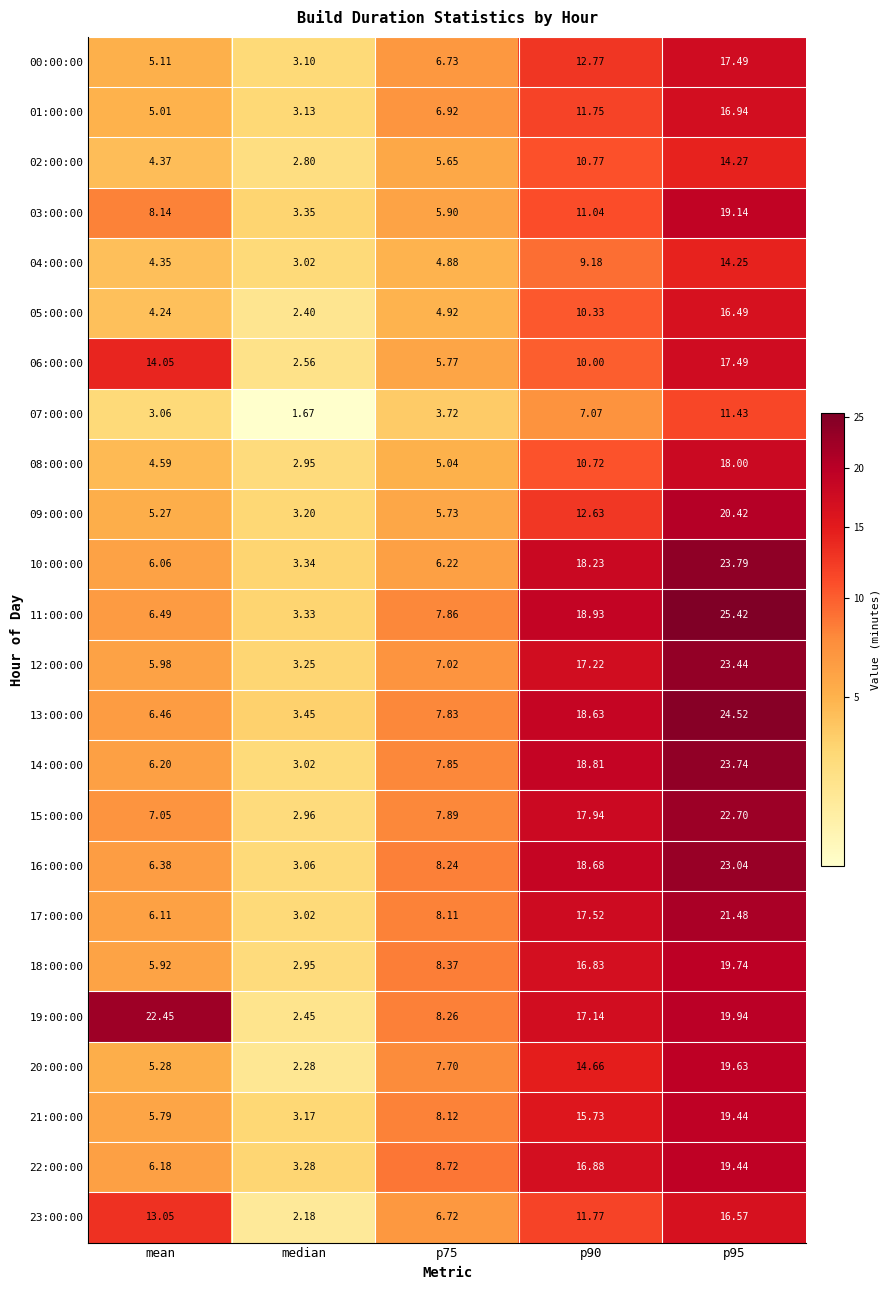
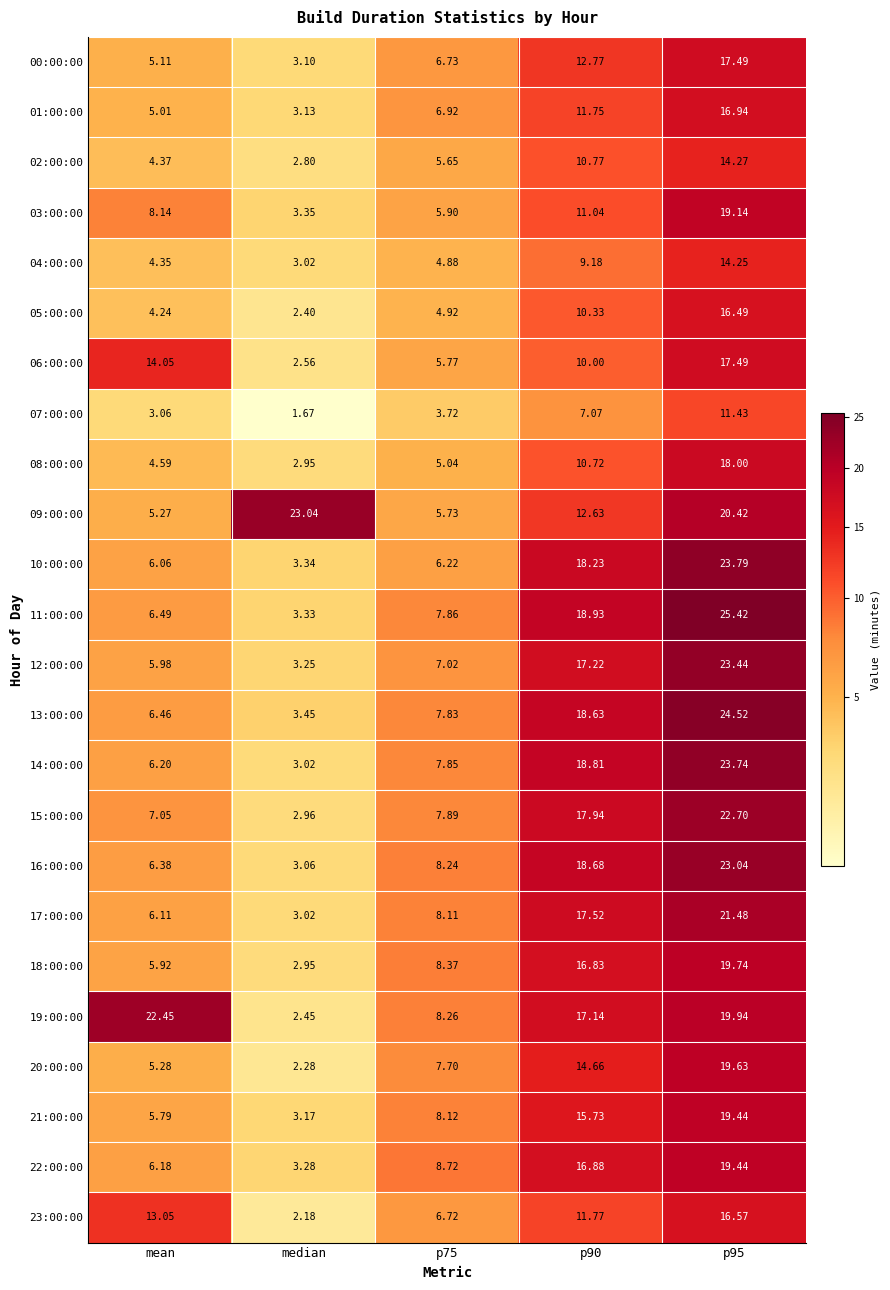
  {
    "00:00:00": {
      "mean": 5.11,
      "median": 3.10,
      "p75": 6.73,
      "p90": 12.77,
      "p95": 17.49
    },
    "01:00:00": {
      "mean": 5.01,
      "median": 3.13,
      "p75": 6.92,
      "p90": 11.75,
      "p95": 16.94
    },
    "02:00:00": {
      "mean": 4.37,
      "median": 2.80,
      "p75": 5.65,
      "p90": 10.77,
      "p95": 14.27
    },
    "03:00:00": {
      "mean": 8.14,
      "median": 3.35,
      "p75": 5.90,
      "p90": 11.04,
      "p95": 19.14
    },
    "04:00:00": {
      "mean": 4.35,
      "median": 3.02,
      "p75": 4.88,
      "p90": 9.18,
      "p95": 14.25
    },
    "05:00:00": {
      "mean": 4.24,
      "median": 2.40,
      "p75": 4.92,
      "p90": 10.33,
      "p95": 16.49
    },
    "06:00:00": {
      "mean": 14.05,
      "median": 2.56,
      "p75": 5.77,
      "p90": 10.00,
      "p95": 17.49
    },
    "07:00:00": {
      "mean": 3.06,
      "median": 1.67,
      "p75": 3.72,
      "p90": 7.07,
      "p95": 11.43
    },
    "08:00:00": {
      "mean": 4.59,
      "median": 2.95,
      "p75": 5.04,
      "p90": 10.72,
      "p95": 18.00
    },
    "09:00:00": {
      "mean": 5.27,
-     "median": 3.20,
+     "median": 23.04,
      "p75": 5.73,
      "p90": 12.63,
      "p95": 20.42
    },
    "10:00:00": {
      "mean": 6.06,
      "median": 3.34,
      "p75": 6.22,
      "p90": 18.23,
      "p95": 23.79
    },
    "11:00:00": {
      "mean": 6.49,
      "median": 3.33,
      "p75": 7.86,
      "p90": 18.93,
      "p95": 25.42
    },
    "12:00:00": {
      "mean": 5.98,
      "median": 3.25,
      "p75": 7.02,
      "p90": 17.22,
      "p95": 23.44
    },
    "13:00:00": {
      "mean": 6.46,
      "median": 3.45,
      "p75": 7.83,
      "p90": 18.63,
      "p95": 24.52
    },
    "14:00:00": {
      "mean": 6.20,
      "median": 3.02,
      "p75": 7.85,
      "p90": 18.81,
      "p95": 23.74
    },
    "15:00:00": {
      "mean": 7.05,
      "median": 2.96,
      "p75": 7.89,
      "p90": 17.94,
      "p95": 22.70
    },
    "16:00:00": {
      "mean": 6.38,
      "median": 3.06,
      "p75": 8.24,
      "p90": 18.68,
      "p95": 23.04
    },
    "17:00:00": {
      "mean": 6.11,
      "median": 3.02,
      "p75": 8.11,
      "p90": 17.52,
      "p95": 21.48
    },
    "18:00:00": {
      "mean": 5.92,
      "median": 2.95,
      "p75": 8.37,
      "p90": 16.83,
      "p95": 19.74
    },
    "19:00:00": {
      "mean": 22.45,
      "median": 2.45,
      "p75": 8.26,
      "p90": 17.14,
      "p95": 19.94
    },
    "20:00:00": {
      "mean": 5.28,
      "median": 2.28,
      "p75": 7.70,
      "p90": 14.66,
      "p95": 19.63
    },
    "21:00:00": {
      "mean": 5.79,
      "median": 3.17,
      "p75": 8.12,
      "p90": 15.73,
      "p95": 19.44
    },
    "22:00:00": {
      "mean": 6.18,
      "median": 3.28,
      "p75": 8.72,
      "p90": 16.88,
      "p95": 19.44
    },
    "23:00:00": {
      "mean": 13.05,
      "median": 2.18,
      "p75": 6.72,
      "p90": 11.77,
      "p95": 16.57
    }
  }
